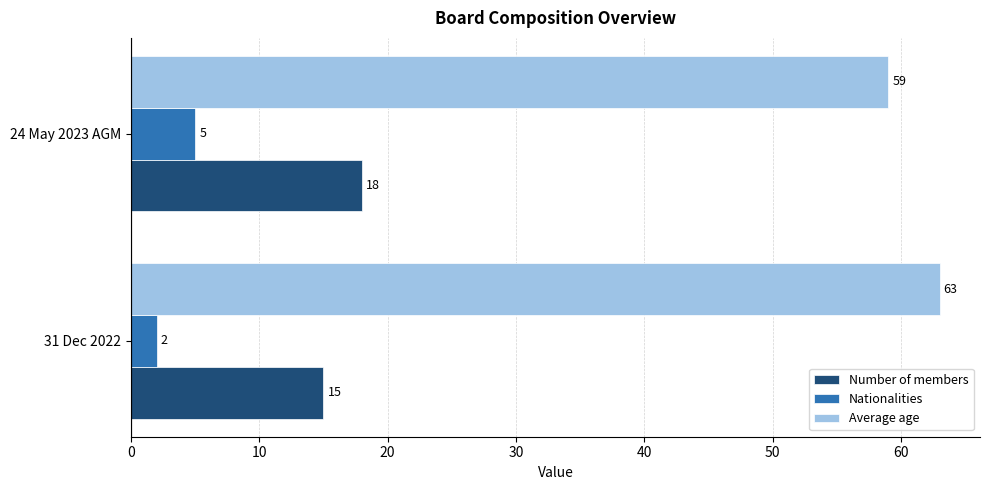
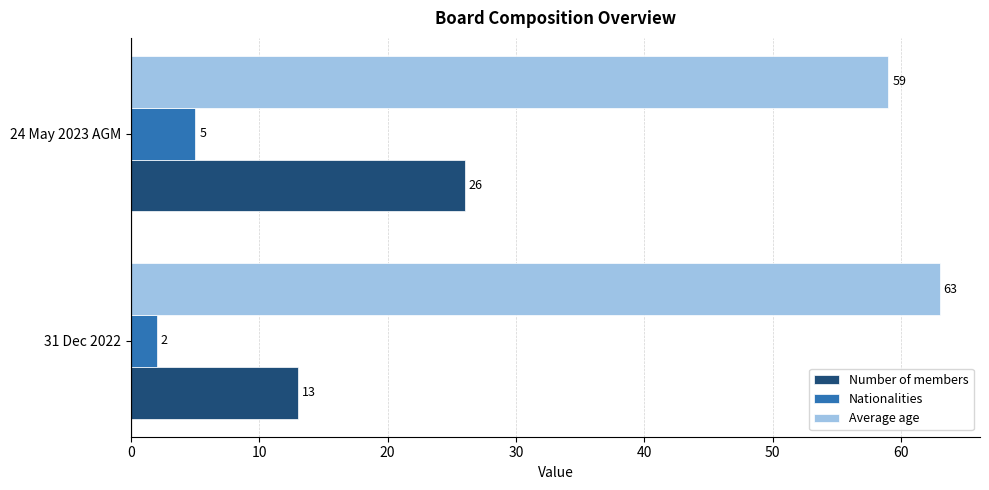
  {
    "Number of members": {
-     "24 May 2023 AGM": 18,
-     "31 Dec 2022": 15
+     "24 May 2023 AGM": 26,
+     "31 Dec 2022": 13
    },
    "Nationalities": {
      "24 May 2023 AGM": 5,
      "31 Dec 2022": 2
    },
    "Average age": {
      "24 May 2023 AGM": 59,
      "31 Dec 2022": 63
    }
  }
